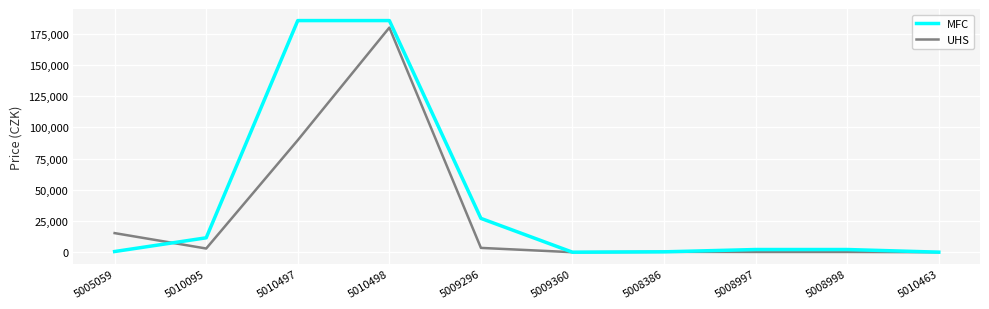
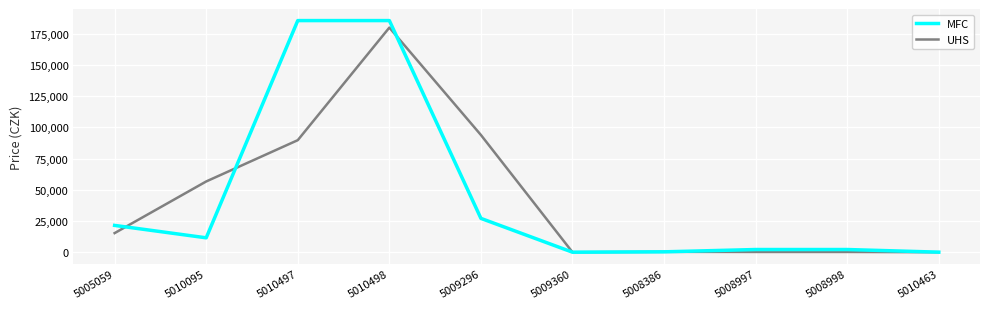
  {
    "MFC": {
-     "5005059": "1,000",
+     "5005059": "22,000",
      "5010095": "12,000",
      "5010497": "186,000",
      "5010498": "186,000",
      "5009296": "27,000"
    },
    "UHS": {
      "5005059": "15,000",
-     "5010095": "3,000",
+     "5010095": "57,000",
      "5010497": "90,000",
      "5010498": "180,000",
-     "5009296": "4,000"
+     "5009296": "94,000"
    }
  }
